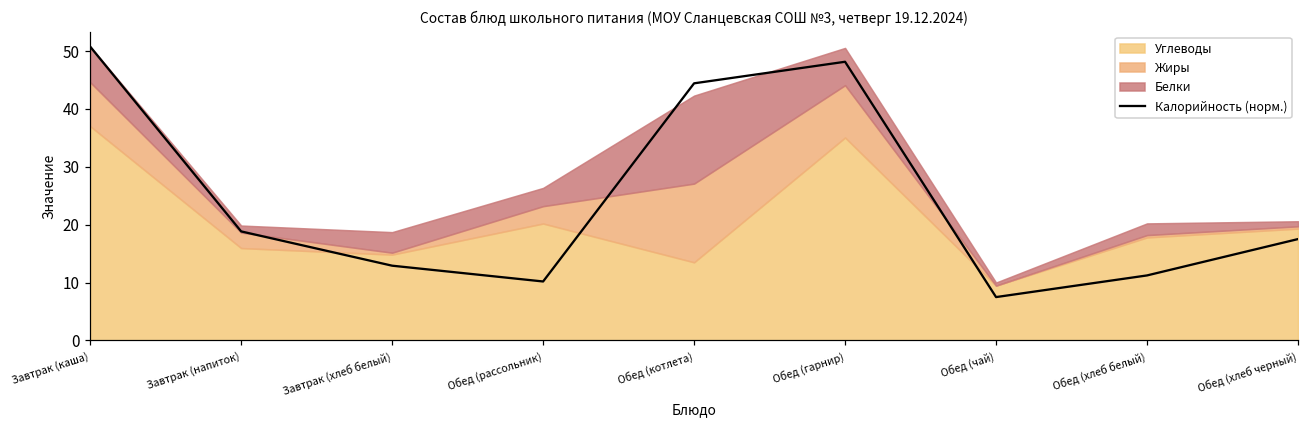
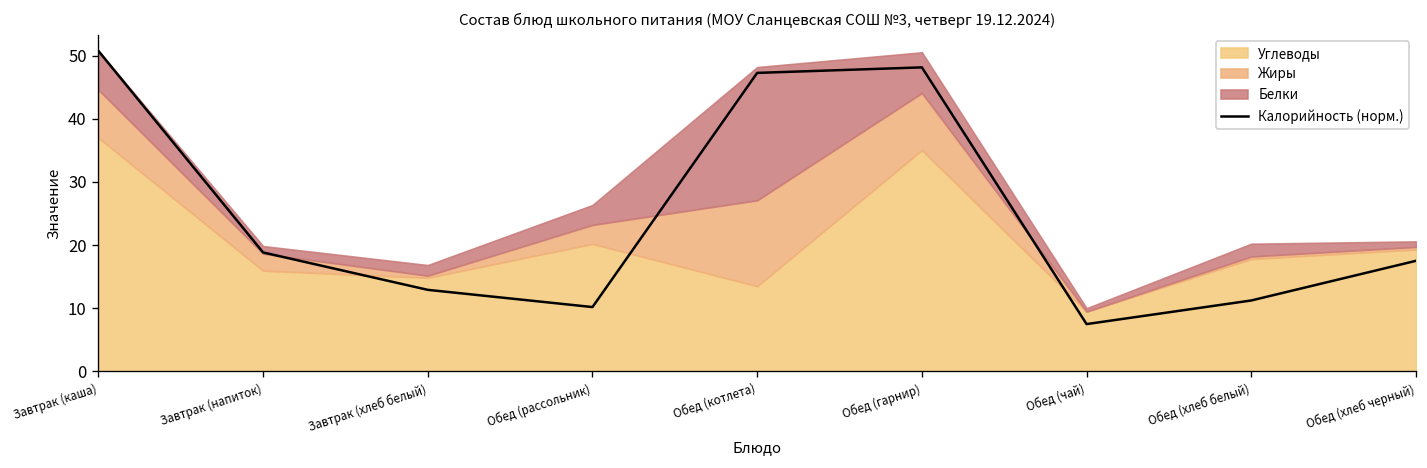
  {
    "Калорийность (норм.)": {
      "Завтрак (хлеб белый)": 13,
      "Обед (рассольник)": 10,
-     "Обед (котлета)": 44,
+     "Обед (котлета)": 47,
      "Обед (гарнир)": 48,
      "Обед (чай)": 7,
      "Обед (хлеб белый)": 11,
      "Обед (хлеб черный)": 18
    },
    "Белки": {
      "Завтрак (напиток)": 1,
-     "Завтрак (хлеб белый)": 4,
+     "Завтрак (хлеб белый)": 2,
      "Обед (рассольник)": 3,
-     "Обед (котлета)": 15,
+     "Обед (котлета)": 21,
      "Обед (гарнир)": 6,
      "Обед (чай)": 1,
      "Обед (хлеб белый)": 2,
      "Обед (хлеб черный)": 1
    }
  }
